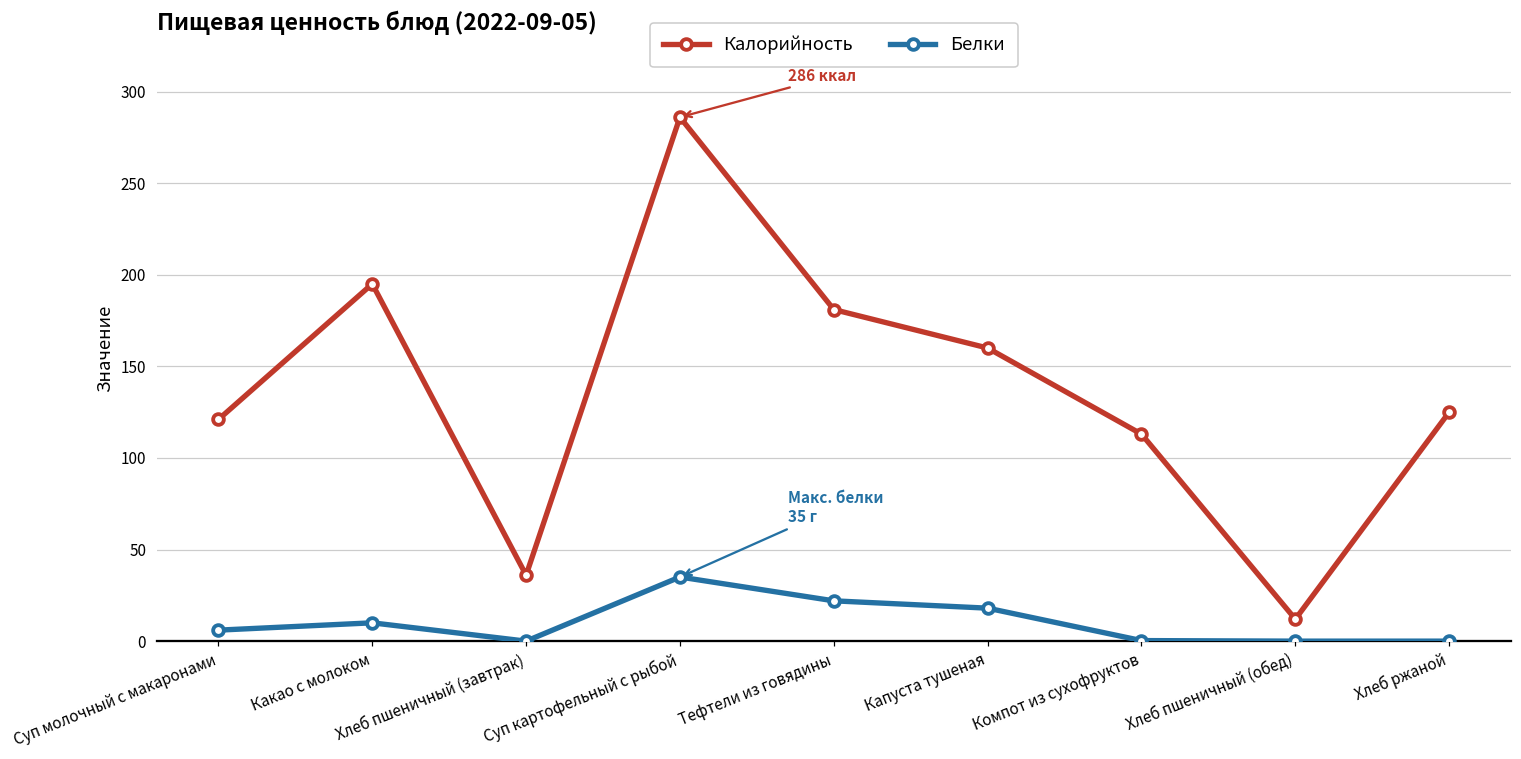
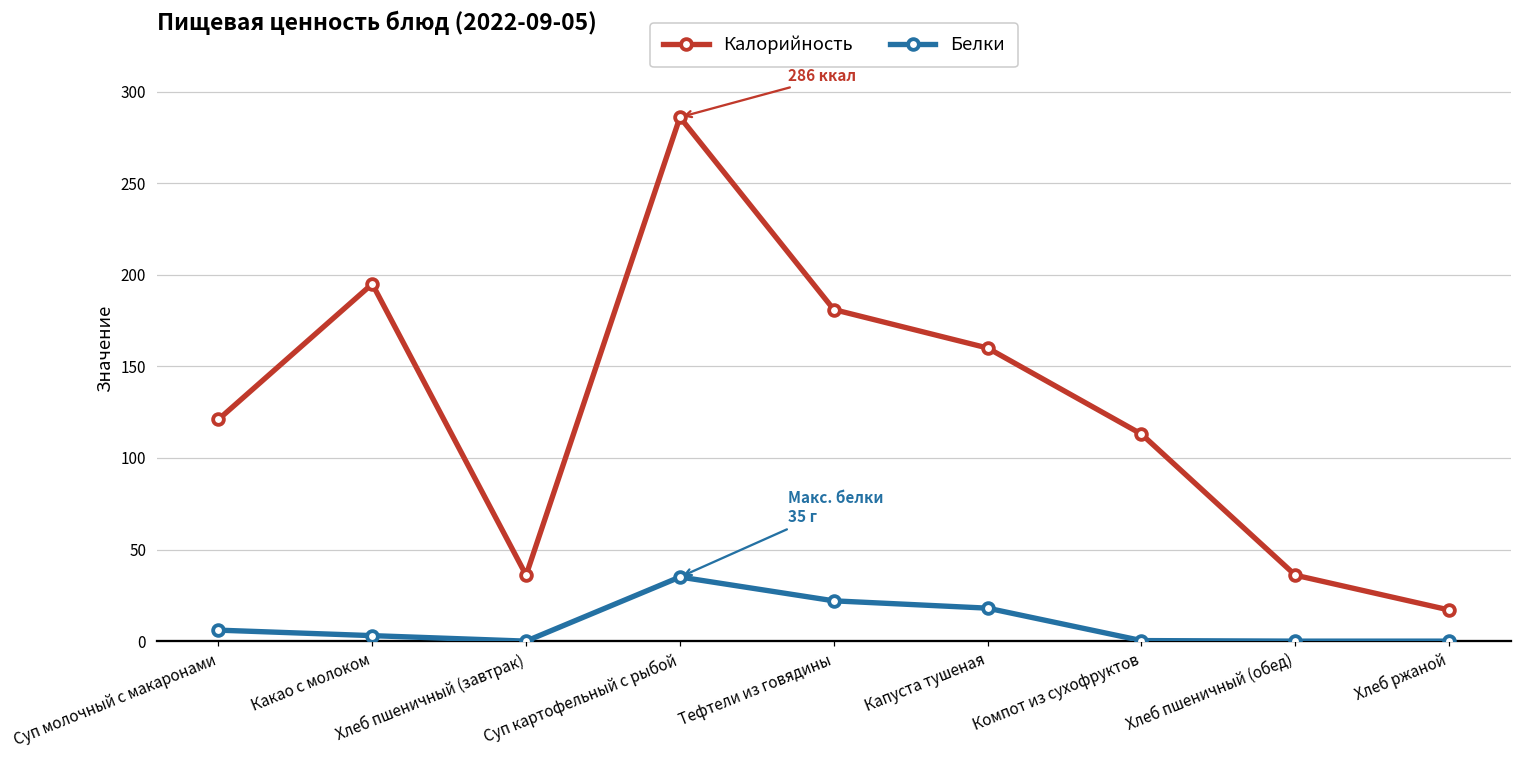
  {
    "Калорийность": {
      "Суп молочный с макаронами": 121,
      "Какао с молоком": 195,
      "Хлеб пшеничный (завтрак)": 36,
      "Тефтели из говядины": 181,
      "Капуста тушеная": 160,
      "Компот из сухофруктов": 113,
-     "Хлеб пшеничный (обед)": 12,
-     "Хлеб ржаной": 125
+     "Хлеб пшеничный (обед)": 36,
+     "Хлеб ржаной": 17
    },
    "Белки": {
      "Суп молочный с макаронами": 6,
-     "Какао с молоком": 10,
+     "Какао с молоком": 3,
      "Хлеб пшеничный (завтрак)": 0,
      "Тефтели из говядины": 22,
      "Капуста тушеная": 18,
      "Компот из сухофруктов": 0,
      "Хлеб пшеничный (обед)": 0,
      "Хлеб ржаной": 0
    }
  }
